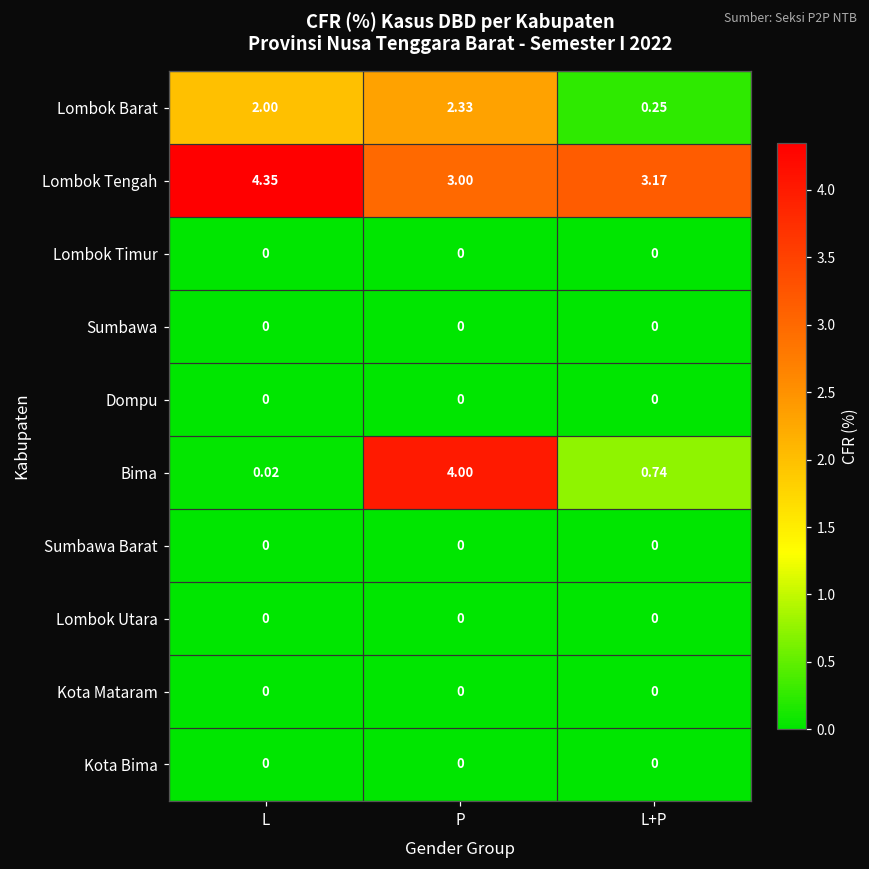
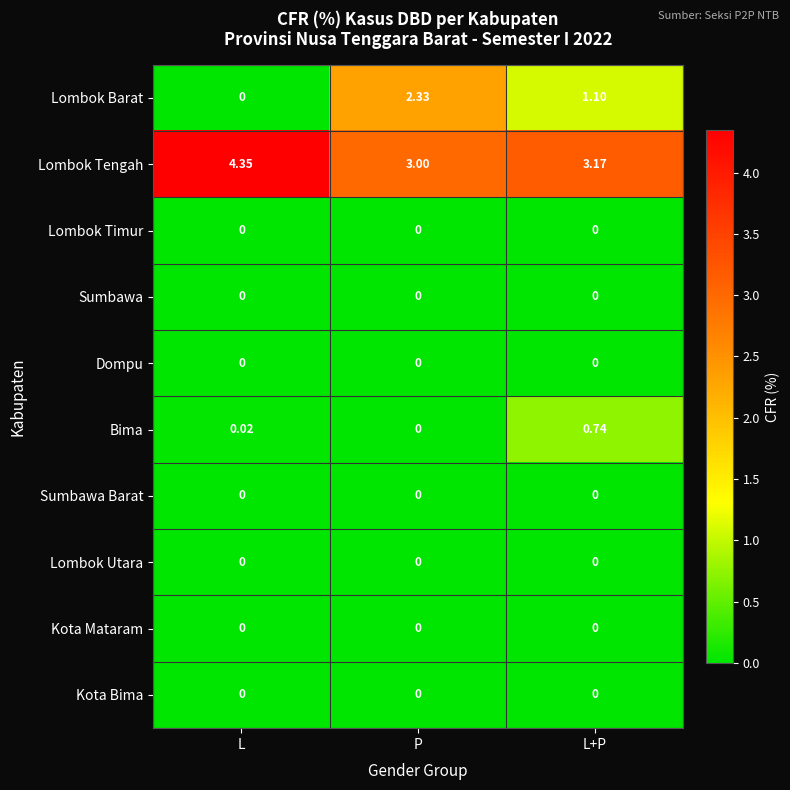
  {
    "Lombok Barat": {
-     "L": 2.00,
+     "L": 0,
      "P": 2.33,
-     "L+P": 0.25
+     "L+P": 1.10
    },
    "Lombok Tengah": {
      "L": 4.35,
      "P": 3.00,
      "L+P": 3.17
    },
    "Lombok Timur": {
      "L": 0,
      "P": 0,
      "L+P": 0
    },
    "Sumbawa": {
      "L": 0,
      "P": 0,
      "L+P": 0
    },
    "Dompu": {
      "L": 0,
      "P": 0,
      "L+P": 0
    },
    "Bima": {
      "L": 0.02,
-     "P": 4.00,
+     "P": 0,
      "L+P": 0.74
    },
    "Sumbawa Barat": {
      "L": 0,
      "P": 0,
      "L+P": 0
    },
    "Lombok Utara": {
      "L": 0,
      "P": 0,
      "L+P": 0
    },
    "Kota Mataram": {
      "L": 0,
      "P": 0,
      "L+P": 0
    },
    "Kota Bima": {
      "L": 0,
      "P": 0,
      "L+P": 0
    }
  }
